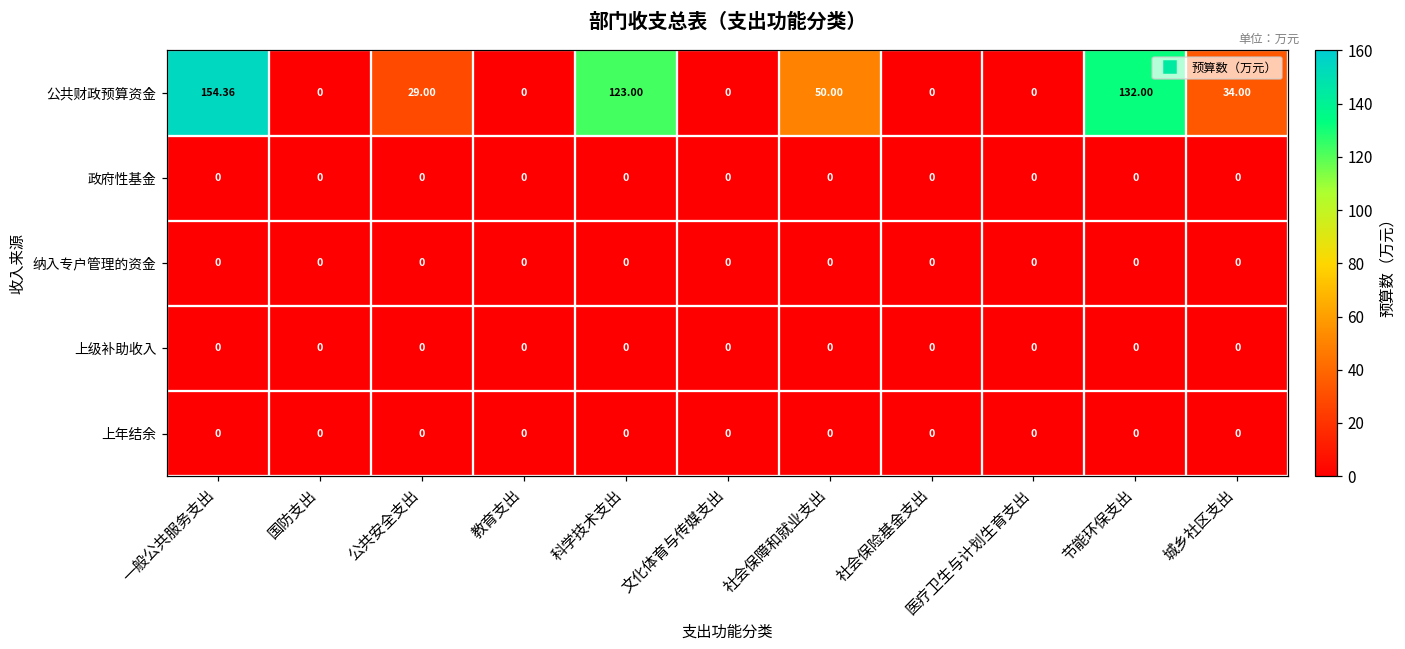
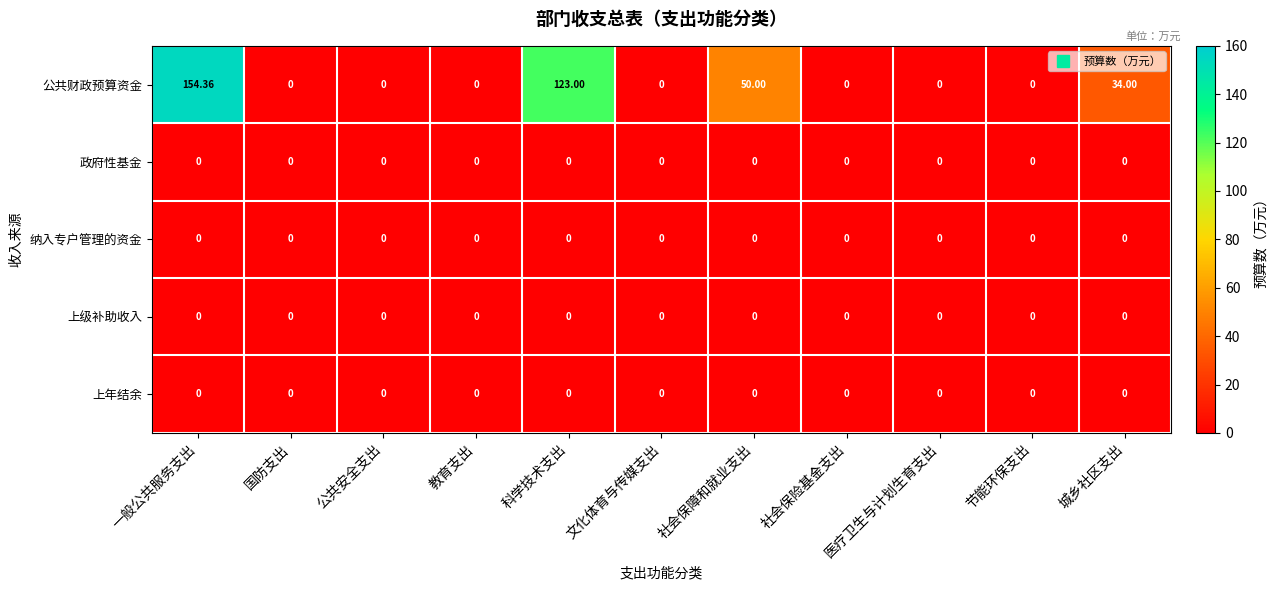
  {
    "公共财政预算资金": {
      "一般公共服务支出": 154.36,
      "国防支出": 0,
-     "公共安全支出": 29.00,
+     "公共安全支出": 0,
      "教育支出": 0,
      "科学技术支出": 123.00,
      "文化体育与传媒支出": 0,
      "社会保障和就业支出": 50.00,
      "社会保险基金支出": 0,
      "医疗卫生与计划生育支出": 0,
-     "节能环保支出": 132.00,
+     "节能环保支出": 0,
      "城乡社区支出": 34.00
    },
    "政府性基金": {
      "一般公共服务支出": 0,
      "国防支出": 0,
      "公共安全支出": 0,
      "教育支出": 0,
      "科学技术支出": 0,
      "文化体育与传媒支出": 0,
      "社会保障和就业支出": 0,
      "社会保险基金支出": 0,
      "医疗卫生与计划生育支出": 0,
      "节能环保支出": 0,
      "城乡社区支出": 0
    },
    "纳入专户管理的资金": {
      "一般公共服务支出": 0,
      "国防支出": 0,
      "公共安全支出": 0,
      "教育支出": 0,
      "科学技术支出": 0,
      "文化体育与传媒支出": 0,
      "社会保障和就业支出": 0,
      "社会保险基金支出": 0,
      "医疗卫生与计划生育支出": 0,
      "节能环保支出": 0,
      "城乡社区支出": 0
    },
    "上级补助收入": {
      "一般公共服务支出": 0,
      "国防支出": 0,
      "公共安全支出": 0,
      "教育支出": 0,
      "科学技术支出": 0,
      "文化体育与传媒支出": 0,
      "社会保障和就业支出": 0,
      "社会保险基金支出": 0,
      "医疗卫生与计划生育支出": 0,
      "节能环保支出": 0,
      "城乡社区支出": 0
    },
    "上年结余": {
      "一般公共服务支出": 0,
      "国防支出": 0,
      "公共安全支出": 0,
      "教育支出": 0,
      "科学技术支出": 0,
      "文化体育与传媒支出": 0,
      "社会保障和就业支出": 0,
      "社会保险基金支出": 0,
      "医疗卫生与计划生育支出": 0,
      "节能环保支出": 0,
      "城乡社区支出": 0
    }
  }
